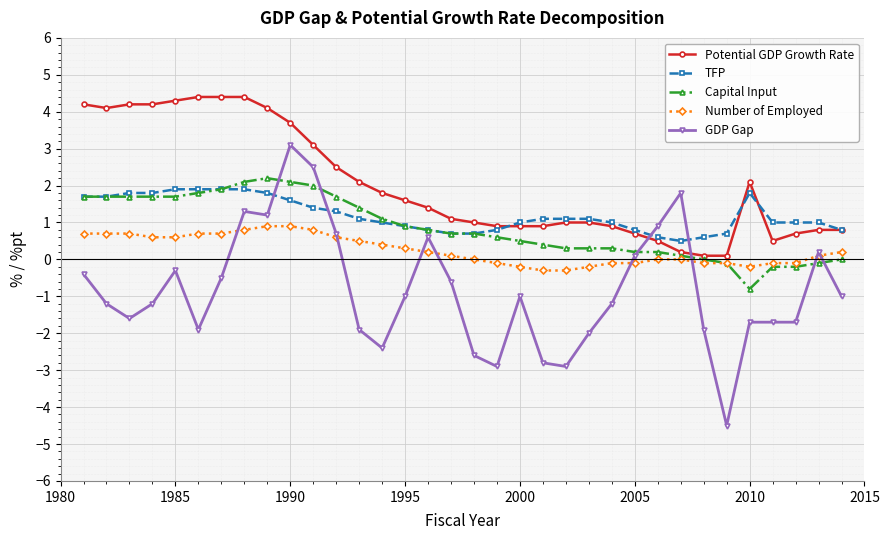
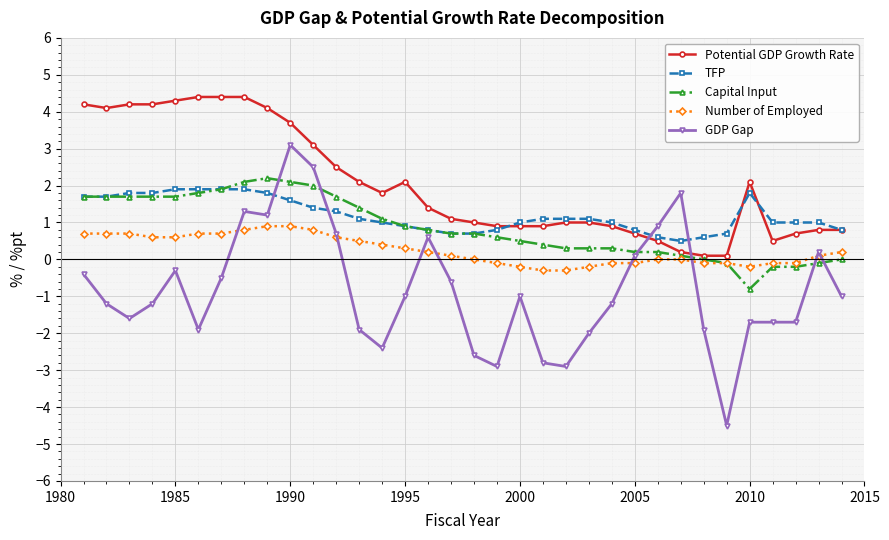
  {
    "Potential GDP Growth Rate": {
      "1985": 4.3,
      "1990": 3.7,
-     "1995": 1.6,
+     "1995": 2.1,
      "2000": 0.9,
      "2005": 0.7,
      "2010": 2.1
    },
    "TFP": {
      "1985": 1.9,
      "1990": 1.6,
      "2000": 1.0,
      "2005": 0.8,
      "2010": 1.8
    },
    "Capital Input": {
      "1985": 1.7,
      "1990": 2.1,
      "2000": 0.5,
      "2005": 0.2,
      "2010": -0.8
    },
    "Number of Employed": {
      "1985": 0.6,
      "1990": 0.9,
      "1995": 0.3,
      "2000": -0.2,
      "2005": -0.1,
      "2010": -0.2
    },
    "GDP Gap": {
      "1985": -0.3,
      "1990": 3.1,
      "1995": -1.0,
      "2000": -1.0,
      "2005": 0.1,
      "2010": -1.7
    }
  }
